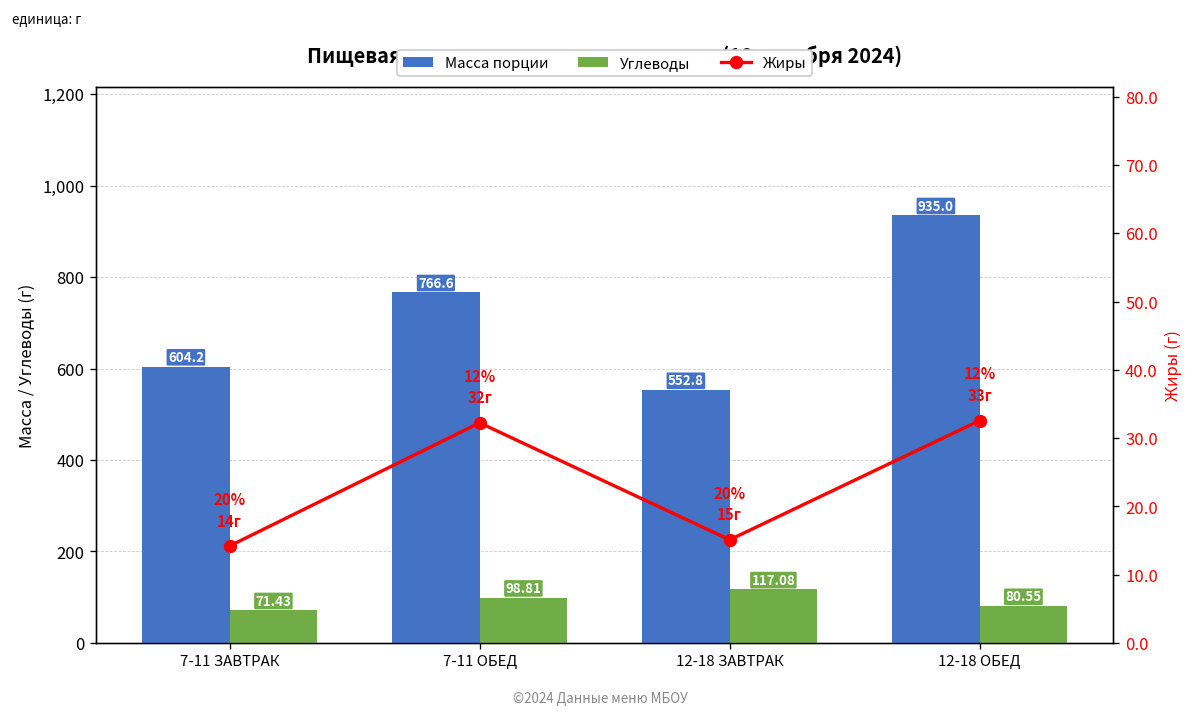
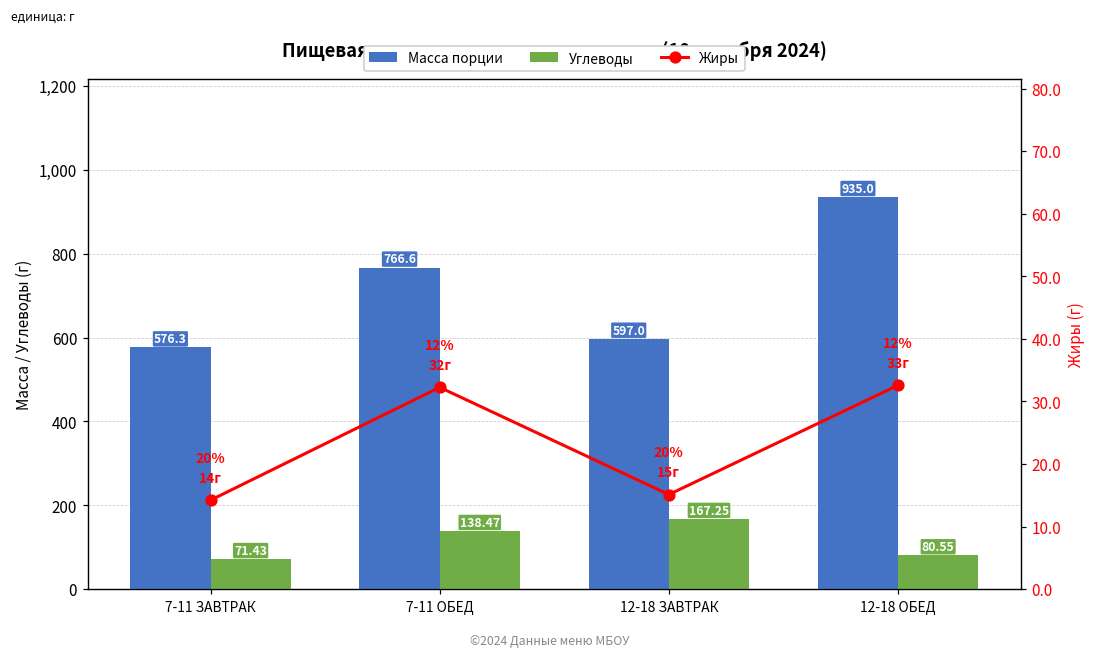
  {
    "Масса порции": {
-     "7-11 ЗАВТРАК": "604.2",
-     "12-18 ЗАВТРАК": "552.8"
+     "7-11 ЗАВТРАК": "576.3",
+     "12-18 ЗАВТРАК": "597.0"
    },
    "Углеводы": {
-     "7-11 ОБЕД": "98.81",
-     "12-18 ЗАВТРАК": "117.08"
+     "7-11 ОБЕД": "138.47",
+     "12-18 ЗАВТРАК": "167.25"
    },
    "Жиры": {
      "7-11 ЗАВТРАК": "14г",
      "7-11 ОБЕД": "32г",
      "12-18 ЗАВТРАК": "15г",
      "12-18 ОБЕД": "33г"
    }
  }
